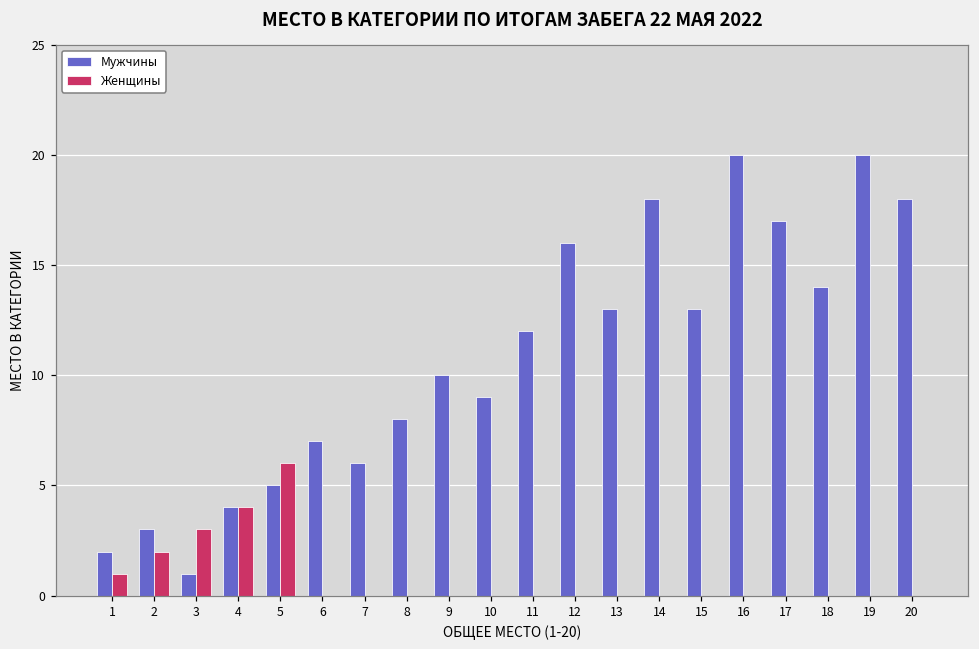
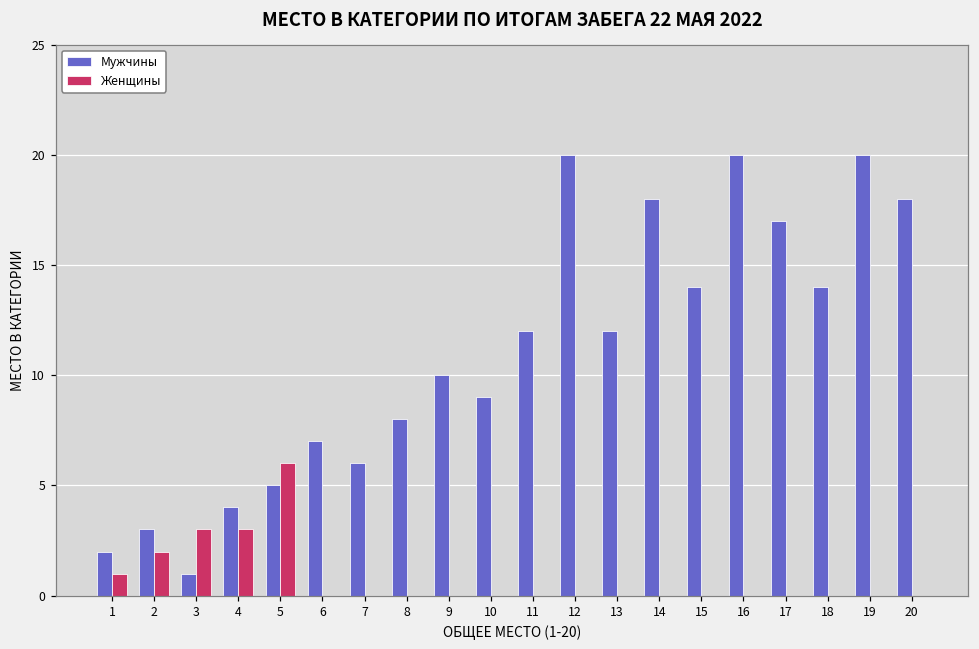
  {
    "Мужчины": {
      "1": 2,
      "2": 3,
      "3": 1,
      "4": 4,
      "5": 5,
      "6": 7,
      "7": 6,
      "8": 8,
      "9": 10,
      "10": 9,
      "11": 12,
-     "12": 16,
-     "13": 13,
+     "12": 20,
+     "13": 12,
      "14": 18,
-     "15": 13,
+     "15": 14,
      "16": 20,
      "17": 17,
      "18": 14,
      "19": 20,
      "20": 18
    },
    "Женщины": {
      "1": 1,
      "2": 2,
      "3": 3,
-     "4": 4,
+     "4": 3,
      "5": 6,
      "6": 0,
      "7": 0,
      "8": 0,
      "9": 0,
      "10": 0,
      "11": 0,
      "12": 0,
      "13": 0,
      "14": 0,
      "15": 0,
      "16": 0,
      "17": 0,
      "18": 0,
      "19": 0,
      "20": 0
    }
  }
